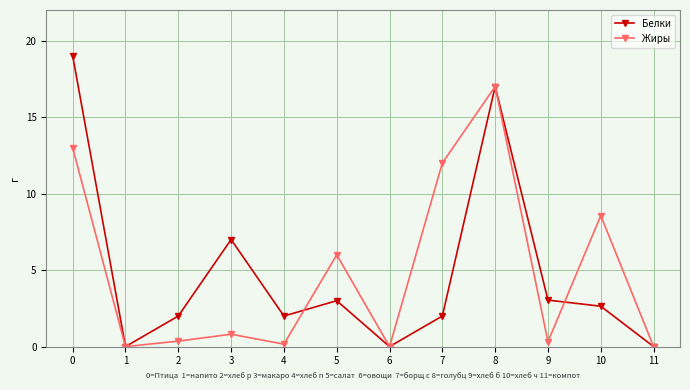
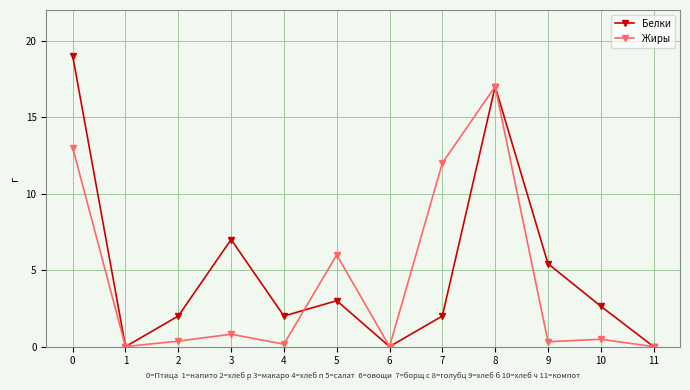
  {
    "Белки": {
      "0": 19.0,
      "2": 2.0,
      "3": 7.0,
      "4": 2.0,
      "5": 3.0,
      "7": 2.0,
-     "9": 3.0,
+     "9": 5.4,
      "10": 2.6
    },
    "Жиры": {
      "0": 13.0,
      "2": 0.4,
      "3": 0.8,
      "4": 0.2,
      "5": 6.0,
      "7": 12.0,
      "9": 0.3,
-     "10": 8.6
+     "10": 0.5
    }
  }
